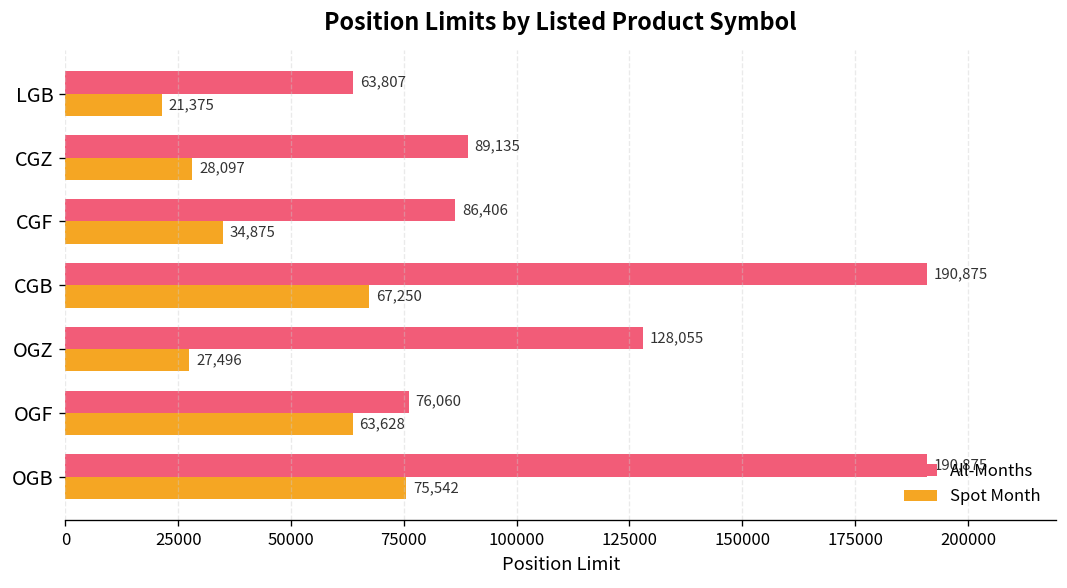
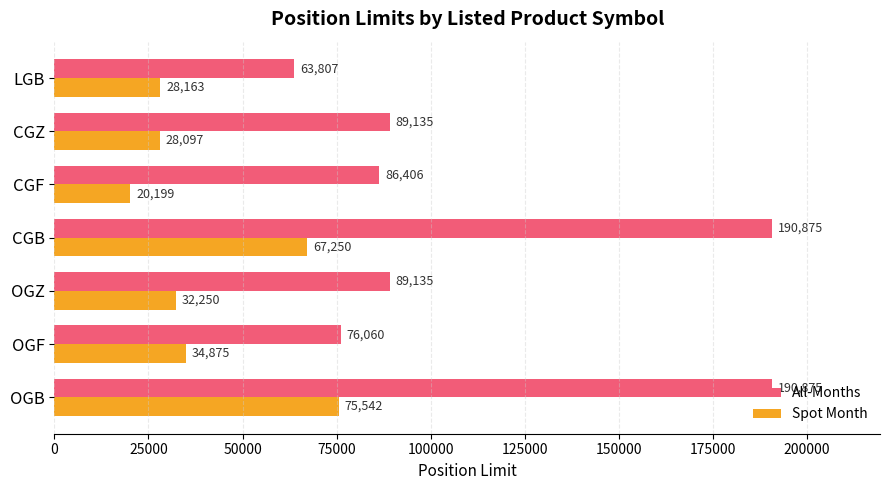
  {
    "All-Months": {
      "LGB": "63,807",
      "CGZ": "89,135",
      "CGF": "86,406",
      "CGB": "190,875",
-     "OGZ": "128,055",
+     "OGZ": "89,135",
      "OGF": "76,060",
      "OGB": "190,875"
    },
    "Spot Month": {
-     "LGB": "21,375",
+     "LGB": "28,163",
      "CGZ": "28,097",
-     "CGF": "34,875",
+     "CGF": "20,199",
      "CGB": "67,250",
-     "OGZ": "27,496",
-     "OGF": "63,628",
+     "OGZ": "32,250",
+     "OGF": "34,875",
      "OGB": "75,542"
    }
  }
